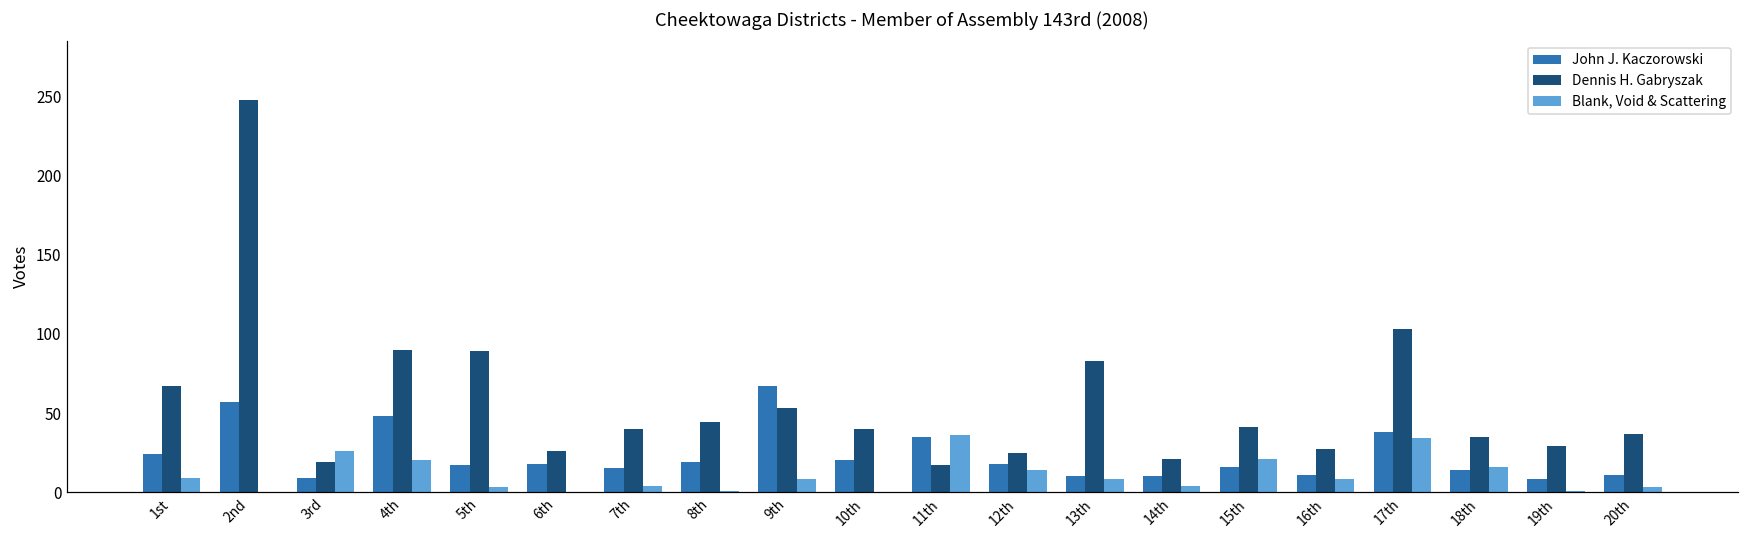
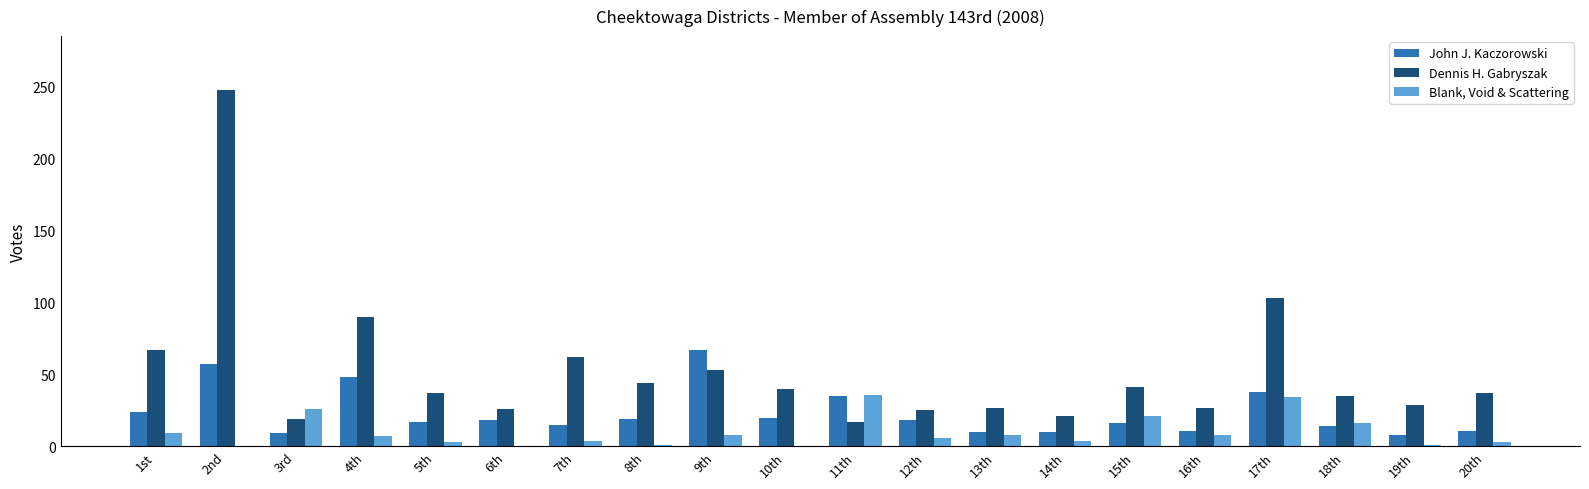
  {
    "John J. Kaczorowski": {
      "1st": 24,
      "2nd": 57,
      "3rd": 9,
      "4th": 48,
      "5th": 17,
      "6th": 18,
      "7th": 15,
      "8th": 19,
      "9th": 67,
      "10th": 20,
      "11th": 35,
      "12th": 18,
      "13th": 10,
      "14th": 10,
      "15th": 16,
      "16th": 11,
      "17th": 38,
      "18th": 14,
      "19th": 8,
      "20th": 11
    },
    "Dennis H. Gabryszak": {
      "1st": 67,
      "2nd": 248,
      "3rd": 19,
      "4th": 90,
-     "5th": 89,
+     "5th": 37,
      "6th": 26,
-     "7th": 40,
+     "7th": 62,
      "8th": 44,
      "9th": 53,
      "10th": 40,
      "11th": 17,
      "12th": 25,
-     "13th": 83,
+     "13th": 27,
      "14th": 21,
      "15th": 41,
      "16th": 27,
      "17th": 103,
      "18th": 35,
      "19th": 29,
      "20th": 37
    },
    "Blank, Void & Scattering": {
      "1st": 9,
      "2nd": 0,
      "3rd": 26,
-     "4th": 20,
+     "4th": 7,
      "5th": 3,
      "6th": 0,
      "7th": 4,
      "9th": 8,
      "10th": 0,
      "11th": 36,
-     "12th": 14,
+     "12th": 6,
      "13th": 8,
      "14th": 4,
      "15th": 21,
      "16th": 8,
      "17th": 34,
      "18th": 16,
      "20th": 3
    }
  }
